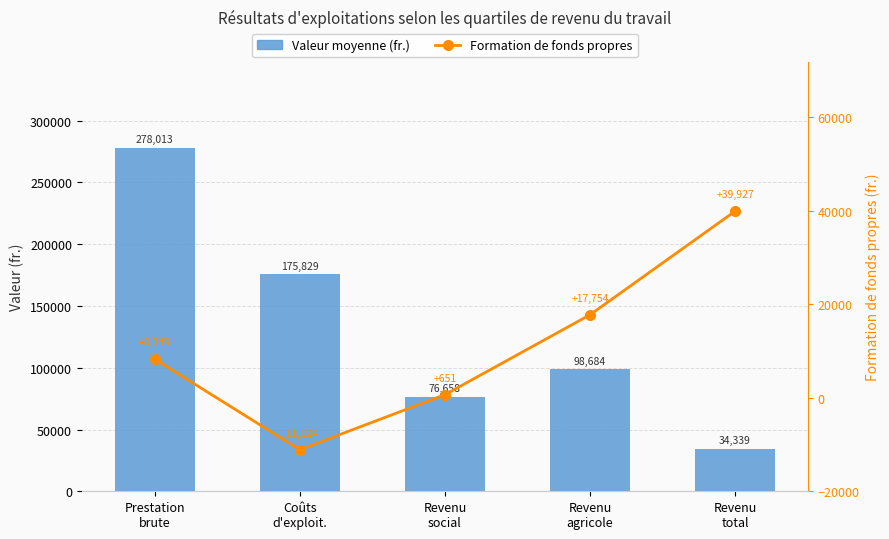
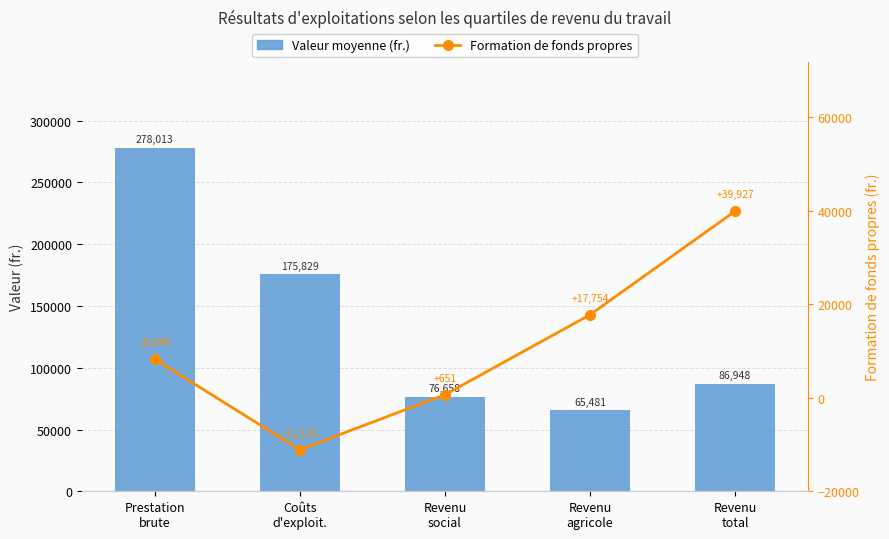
  {
    "Valeur moyenne (fr.)": {
      "Prestation brute": "278,013",
      "Coûts d'exploit.": "175,829",
-     "Revenu agricole": "98,684",
-     "Revenu total": "34,339"
+     "Revenu agricole": "65,481",
+     "Revenu total": "86,948"
    },
    "Formation de fonds propres": {
      "Prestation brute": "+8,249",
      "Coûts d'exploit.": "-11,124",
      "Revenu social": "+651",
      "Revenu agricole": "+17,754",
      "Revenu total": "+39,927"
    }
  }
